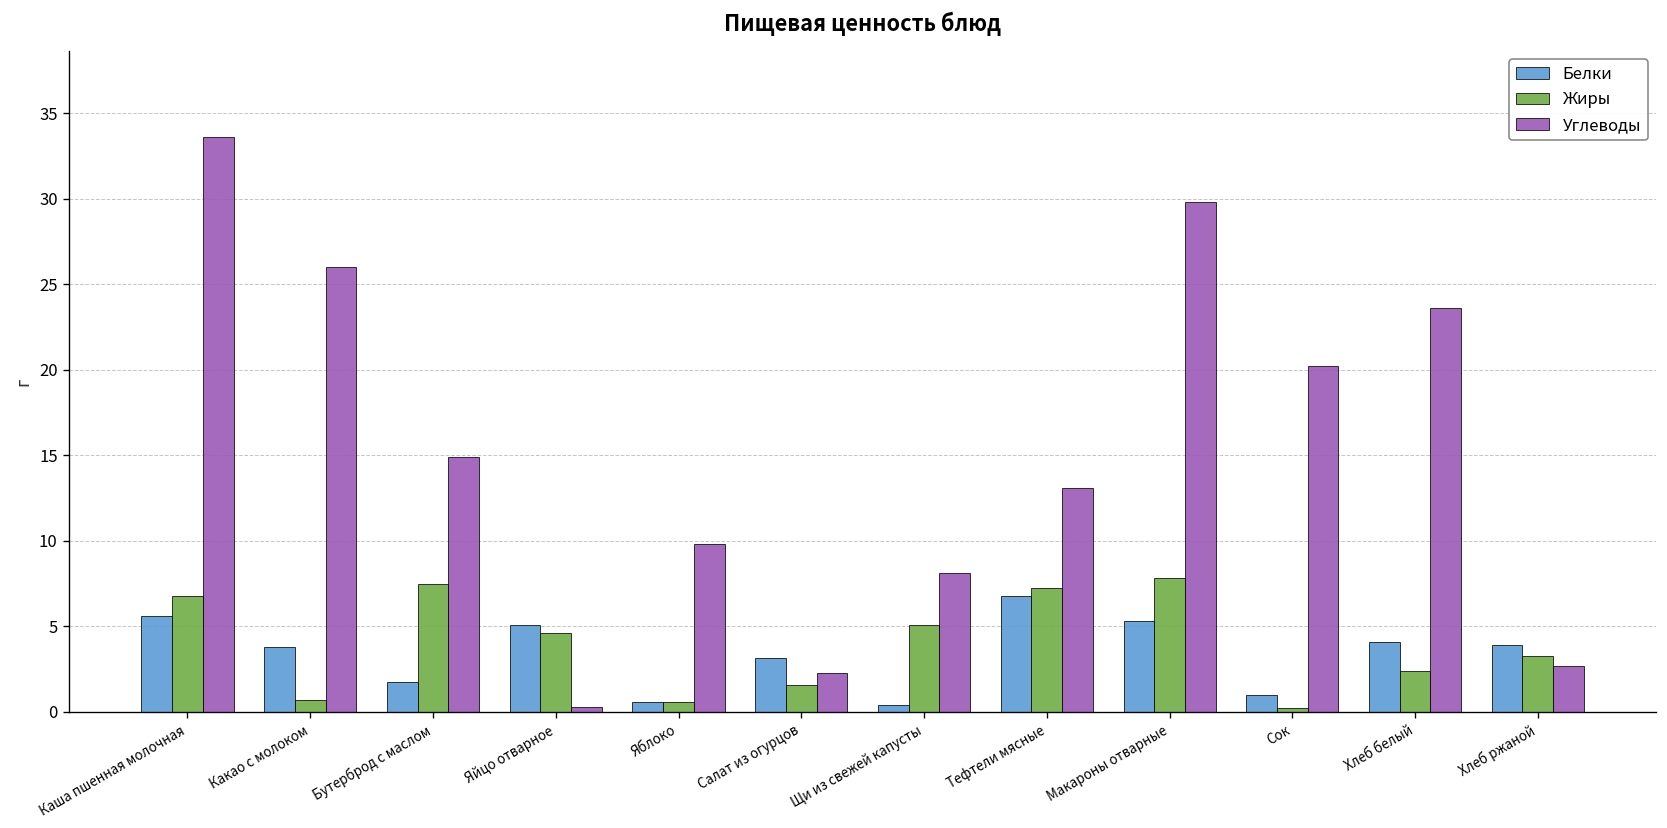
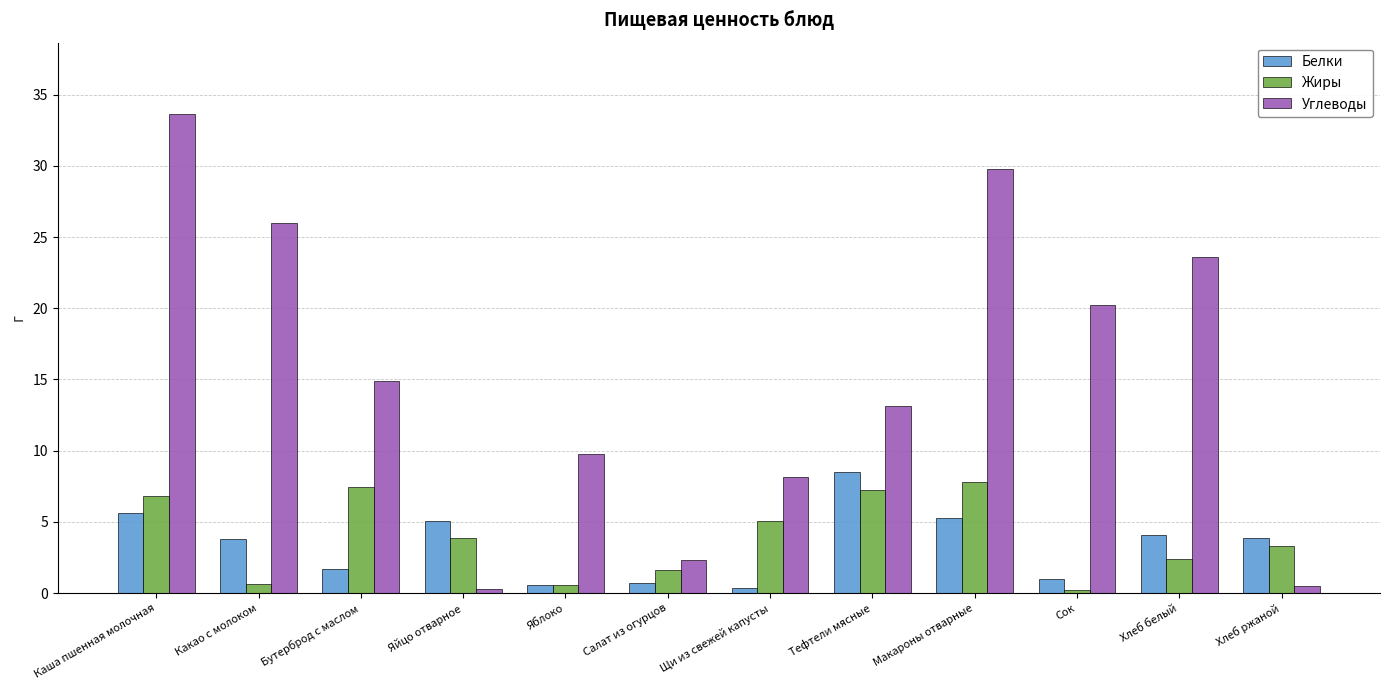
  {
    "Белки": {
      "Каша пшенная молочная": 5.6,
      "Какао с молоком": 3.8,
      "Бутерброд с маслом": 1.7,
      "Яйцо отварное": 5.1,
      "Яблоко": 0.6,
-     "Салат из огурцов": 3.1,
+     "Салат из огурцов": 0.7,
      "Щи из свежей капусты": 0.4,
-     "Тефтели мясные": 6.8,
+     "Тефтели мясные": 8.5,
      "Макароны отварные": 5.3,
      "Сок": 1.0,
      "Хлеб белый": 4.1,
      "Хлеб ржаной": 3.9
    },
    "Жиры": {
      "Каша пшенная молочная": 6.8,
      "Какао с молоком": 0.7,
      "Бутерброд с маслом": 7.5,
-     "Яйцо отварное": 4.6,
+     "Яйцо отварное": 3.9,
      "Яблоко": 0.6,
      "Салат из огурцов": 1.6,
      "Щи из свежей капусты": 5.1,
      "Тефтели мясные": 7.2,
      "Макароны отварные": 7.8,
      "Сок": 0.2,
      "Хлеб белый": 2.4,
      "Хлеб ржаной": 3.3
    },
    "Углеводы": {
      "Каша пшенная молочная": 33.6,
      "Какао с молоком": 26.0,
      "Бутерброд с маслом": 14.9,
      "Яйцо отварное": 0.3,
      "Яблоко": 9.8,
      "Салат из огурцов": 2.3,
      "Щи из свежей капусты": 8.1,
      "Тефтели мясные": 13.1,
      "Макароны отварные": 29.8,
      "Сок": 20.2,
      "Хлеб белый": 23.6,
-     "Хлеб ржаной": 2.7
+     "Хлеб ржаной": 0.5
    }
  }
